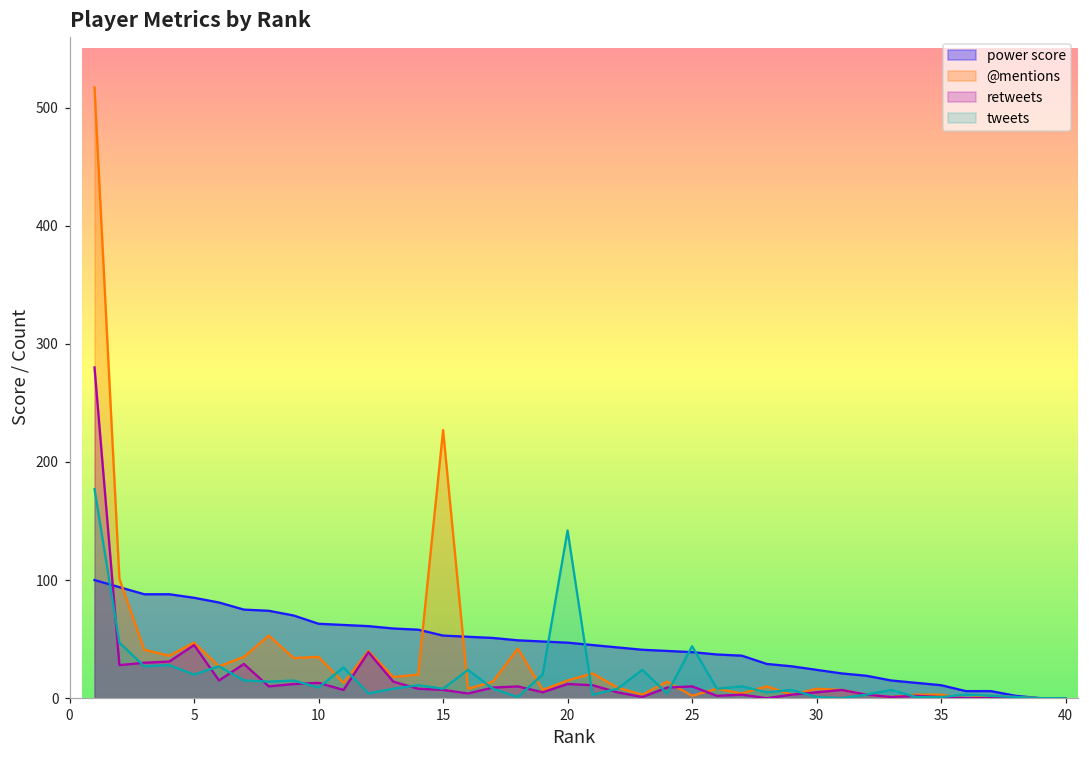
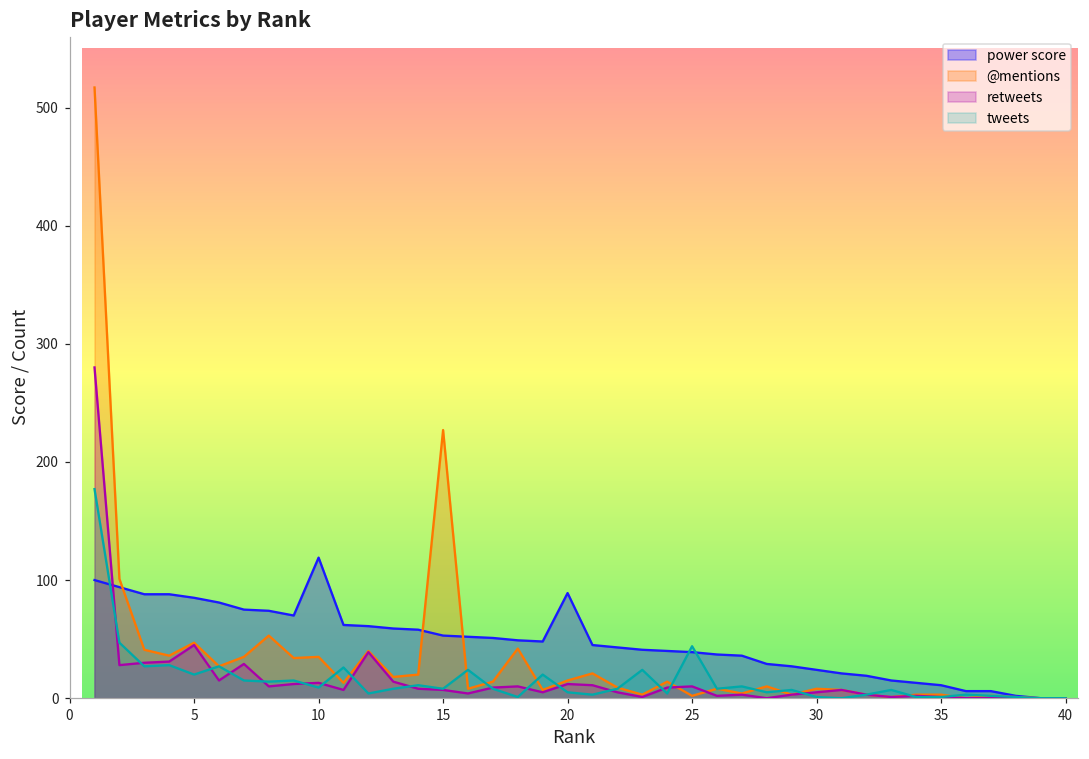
  {
    "power score": {
      "5": 85,
-     "10": 63,
+     "10": 119,
      "15": 53,
-     "20": 47,
+     "20": 89,
      "25": 39,
      "30": 24,
      "35": 11
    },
    "@mentions": {
      "10": 35,
      "15": 227,
      "20": 15,
      "25": 2,
      "30": 8
    },
    "retweets": {
      "10": 13,
      "20": 12,
      "25": 10,
      "30": 5
    },
    "tweets": {
      "5": 20,
      "10": 9,
-     "20": 142,
+     "20": 5,
      "25": 44,
      "30": 1
    }
  }
